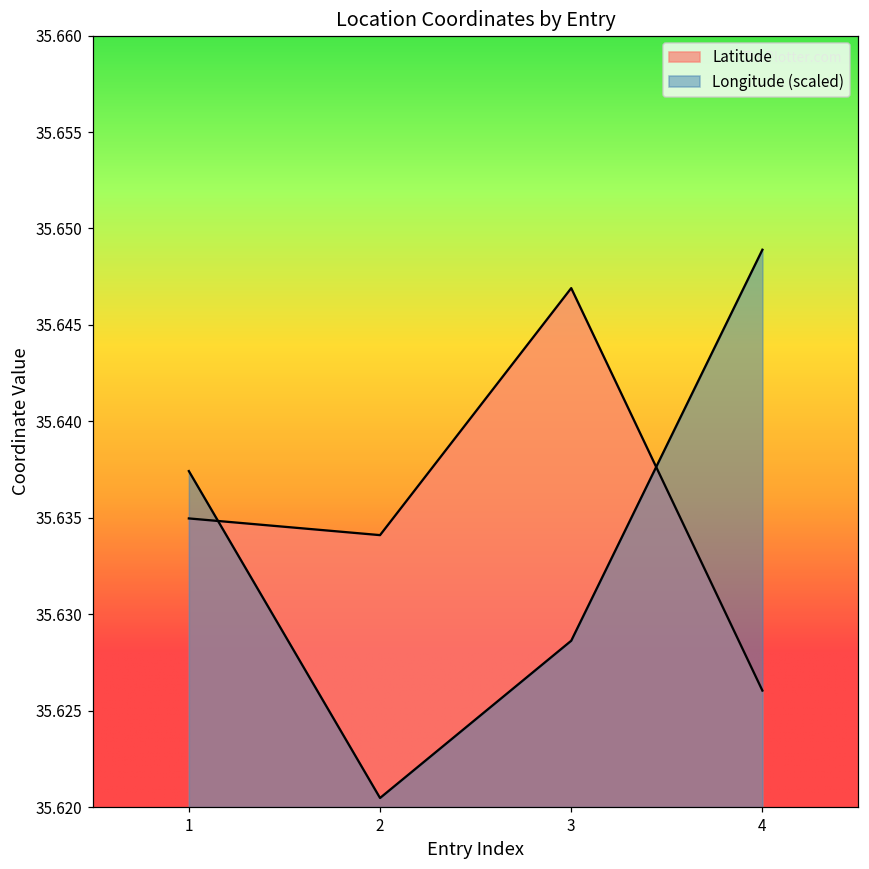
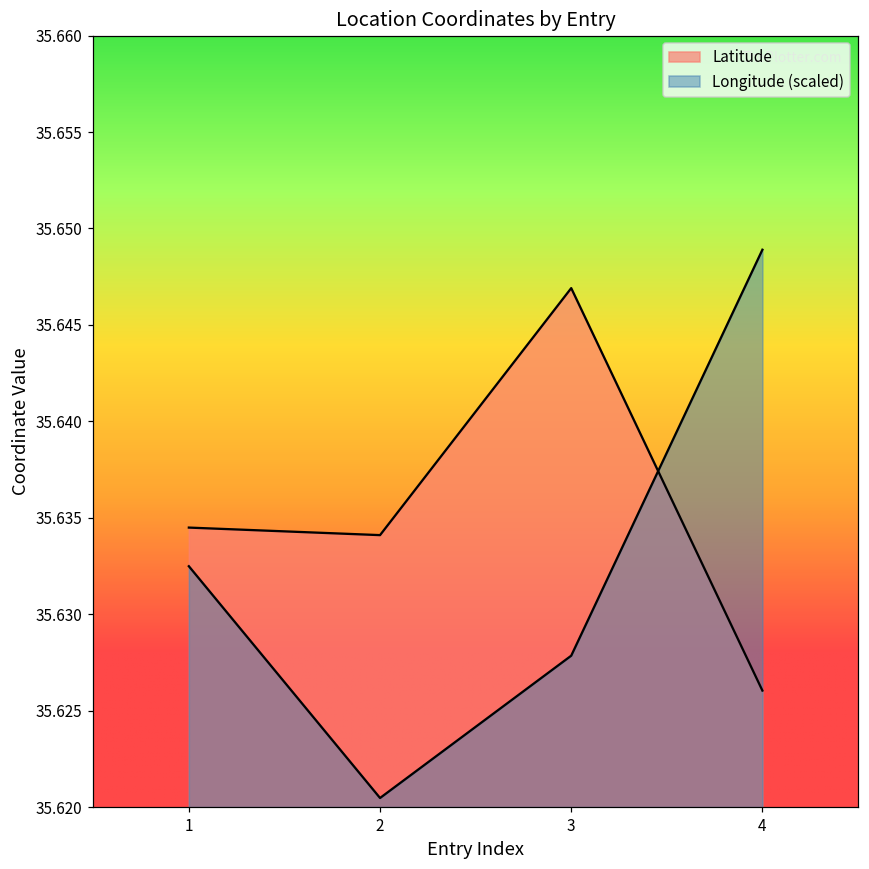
  {
    "Latitude": {
-     "1": 35.6350,
+     "1": 35.6345,
      "2": 35.6341,
      "3": 35.6469,
      "4": 35.6260
    },
    "Longitude (scaled)": {
-     "1": 35.6374,
+     "1": 35.6325,
      "2": 35.6205,
-     "3": 35.6286,
+     "3": 35.6278,
      "4": 35.6489
    }
  }
